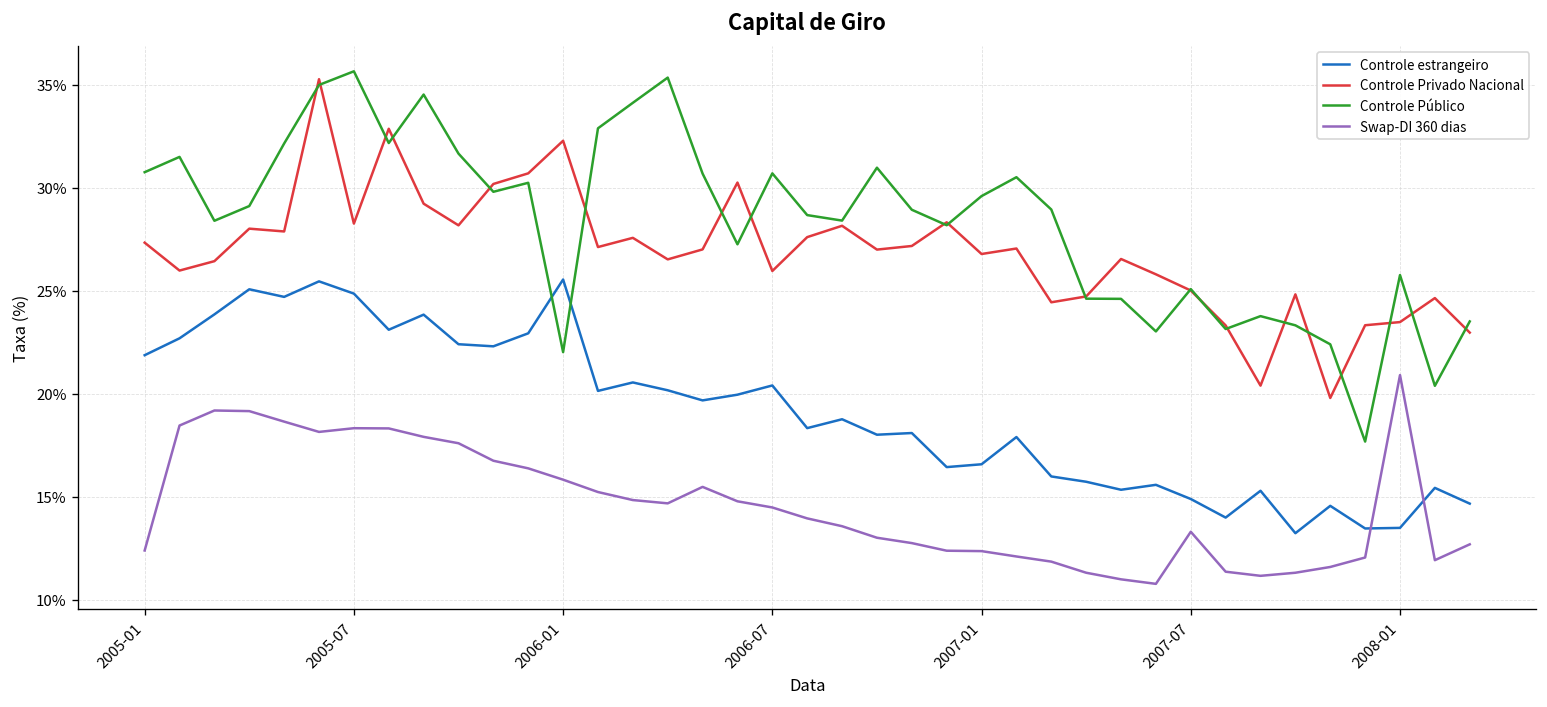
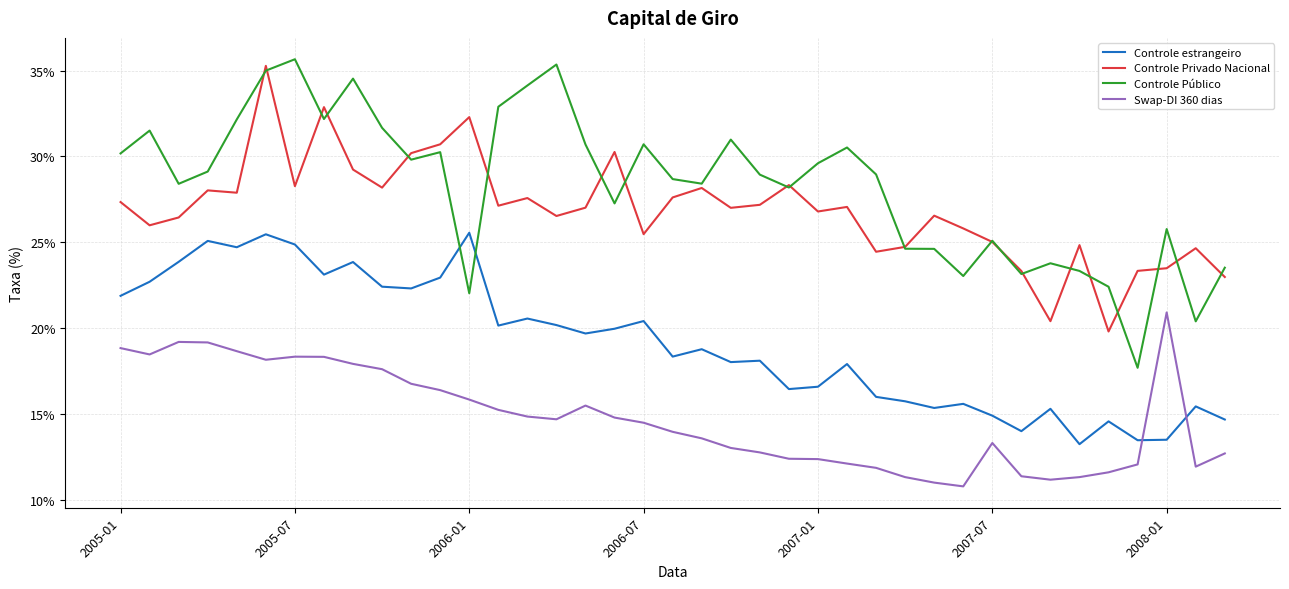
  {
    "Controle estrangeiro": {
      "2005-01": "21.9%",
      "2005-07": "24.9%",
      "2006-01": "25.6%",
      "2006-07": "20.4%",
      "2007-01": "16.6%",
      "2007-07": "14.9%",
      "2008-01": "13.5%"
    },
    "Controle Privado Nacional": {
      "2005-01": "27.3%",
      "2005-07": "28.3%",
      "2006-01": "32.3%",
-     "2006-07": "26.0%",
+     "2006-07": "25.5%",
      "2007-01": "26.8%",
      "2008-01": "23.5%"
    },
    "Controle Público": {
-     "2005-01": "30.8%",
+     "2005-01": "30.2%",
      "2005-07": "35.7%",
      "2006-01": "22.0%",
      "2006-07": "30.7%",
      "2007-01": "29.6%",
      "2008-01": "25.8%"
    },
    "Swap-DI 360 dias": {
-     "2005-01": "12.4%",
+     "2005-01": "18.8%",
      "2005-07": "18.3%",
      "2006-01": "15.8%",
      "2006-07": "14.5%",
      "2007-01": "12.4%",
      "2007-07": "13.3%",
      "2008-01": "20.9%"
    }
  }
